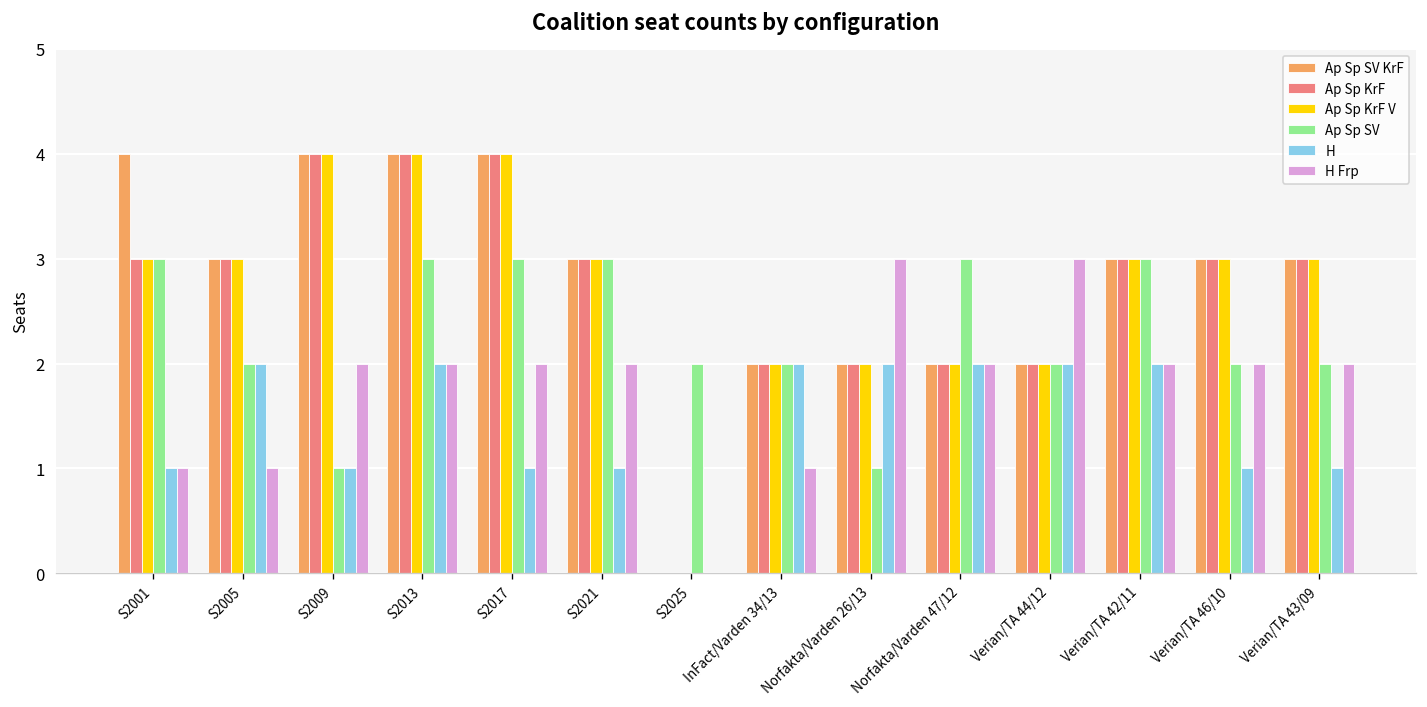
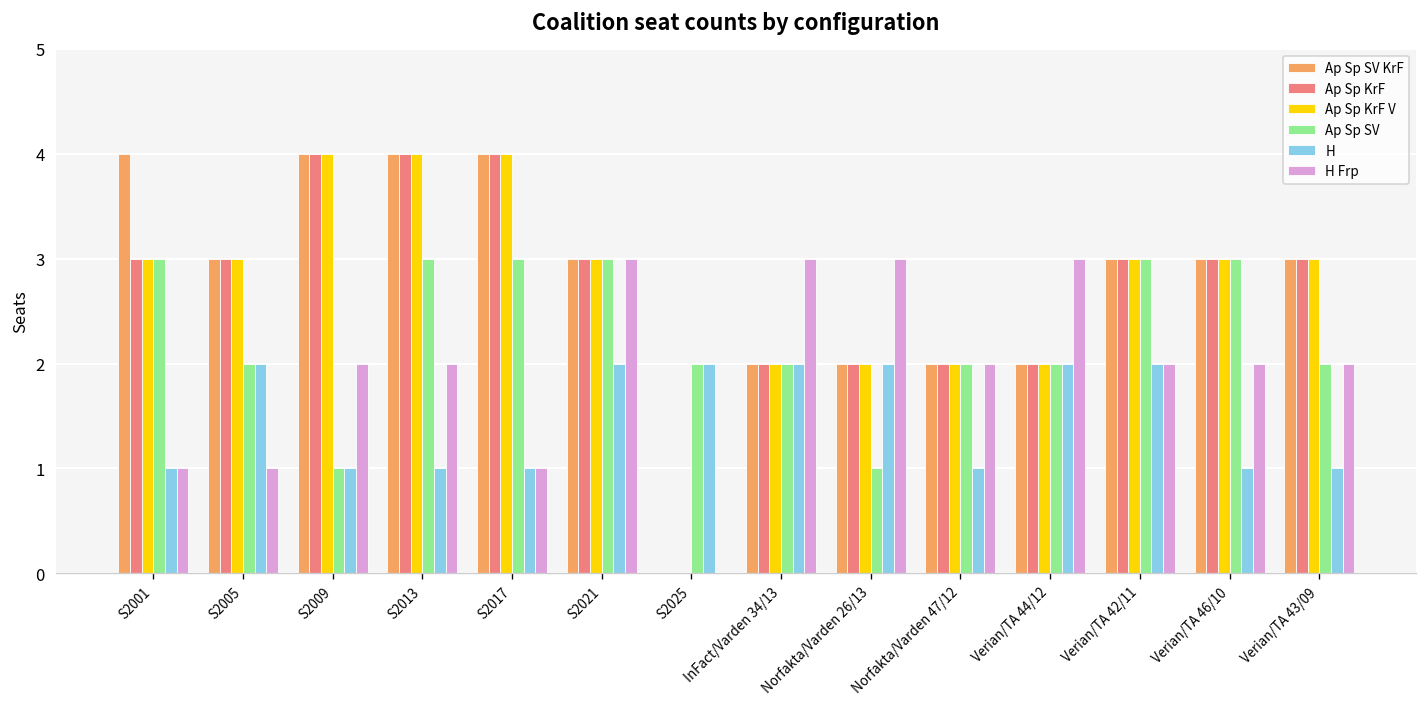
  {
    "Ap Sp KrF V": {
      "S2001": 3,
      "S2005": 3,
      "S2009": 4,
      "S2013": 4,
      "S2017": 4,
      "S2021": 3,
      "S2025": 0,
      "InFact/Varden 34/13": 2,
      "Norfakta/Varden 26/13": 2,
      "Norfakta/Varden 47/12": 2,
      "Verian/TA 44/12": 2,
      "Verian/TA 42/11": 3,
      "Verian/TA 46/10": 3,
      "Verian/TA 43/09": 3
    },
    "Ap Sp SV": {
      "S2001": 3,
      "S2005": 2,
      "S2009": 1,
      "S2013": 3,
      "S2017": 3,
      "S2021": 3,
      "S2025": 2,
      "InFact/Varden 34/13": 2,
      "Norfakta/Varden 26/13": 1,
-     "Norfakta/Varden 47/12": 3,
+     "Norfakta/Varden 47/12": 2,
      "Verian/TA 44/12": 2,
      "Verian/TA 42/11": 3,
-     "Verian/TA 46/10": 2,
+     "Verian/TA 46/10": 3,
      "Verian/TA 43/09": 2
    },
    "H": {
      "S2001": 1,
      "S2005": 2,
      "S2009": 1,
-     "S2013": 2,
+     "S2013": 1,
      "S2017": 1,
-     "S2021": 1,
-     "S2025": 0,
+     "S2021": 2,
+     "S2025": 2,
      "InFact/Varden 34/13": 2,
      "Norfakta/Varden 26/13": 2,
-     "Norfakta/Varden 47/12": 2,
+     "Norfakta/Varden 47/12": 1,
      "Verian/TA 44/12": 2,
      "Verian/TA 42/11": 2,
      "Verian/TA 46/10": 1,
      "Verian/TA 43/09": 1
    },
    "H Frp": {
      "S2001": 1,
      "S2005": 1,
      "S2009": 2,
      "S2013": 2,
-     "S2017": 2,
-     "S2021": 2,
+     "S2017": 1,
+     "S2021": 3,
      "S2025": 0,
-     "InFact/Varden 34/13": 1,
+     "InFact/Varden 34/13": 3,
      "Norfakta/Varden 26/13": 3,
      "Norfakta/Varden 47/12": 2,
      "Verian/TA 44/12": 3,
      "Verian/TA 42/11": 2,
      "Verian/TA 46/10": 2,
      "Verian/TA 43/09": 2
    }
  }
